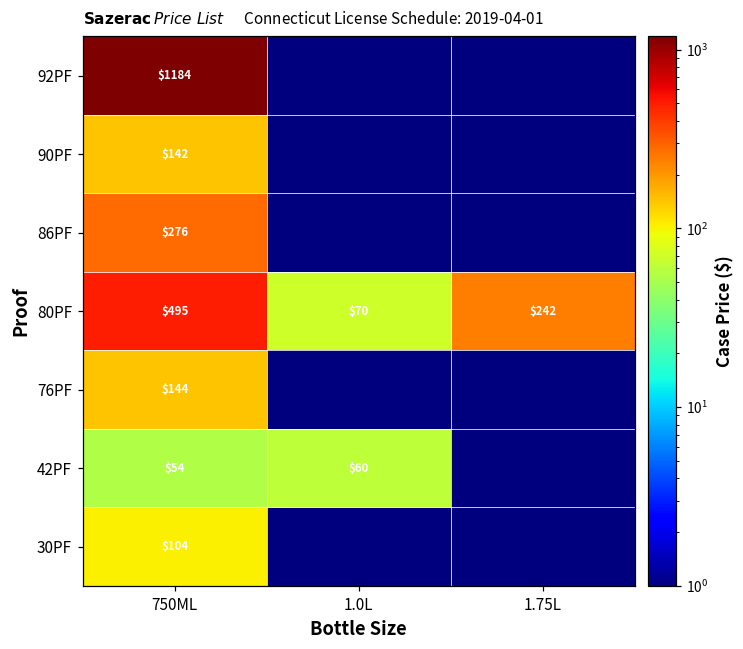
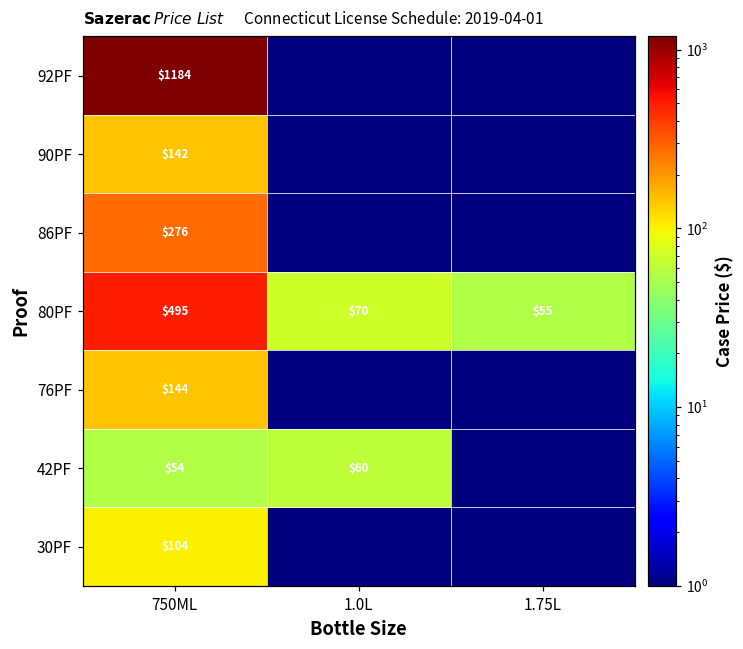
  {
    "92PF": {
      "750ML": "$1184"
    },
    "90PF": {
      "750ML": "$142"
    },
    "86PF": {
      "750ML": "$276"
    },
    "80PF": {
      "750ML": "$495",
      "1.0L": "$70",
-     "1.75L": "$242"
+     "1.75L": "$55"
    },
    "76PF": {
      "750ML": "$144"
    },
    "42PF": {
      "750ML": "$54",
      "1.0L": "$60"
    },
    "30PF": {
      "750ML": "$104"
    }
  }
